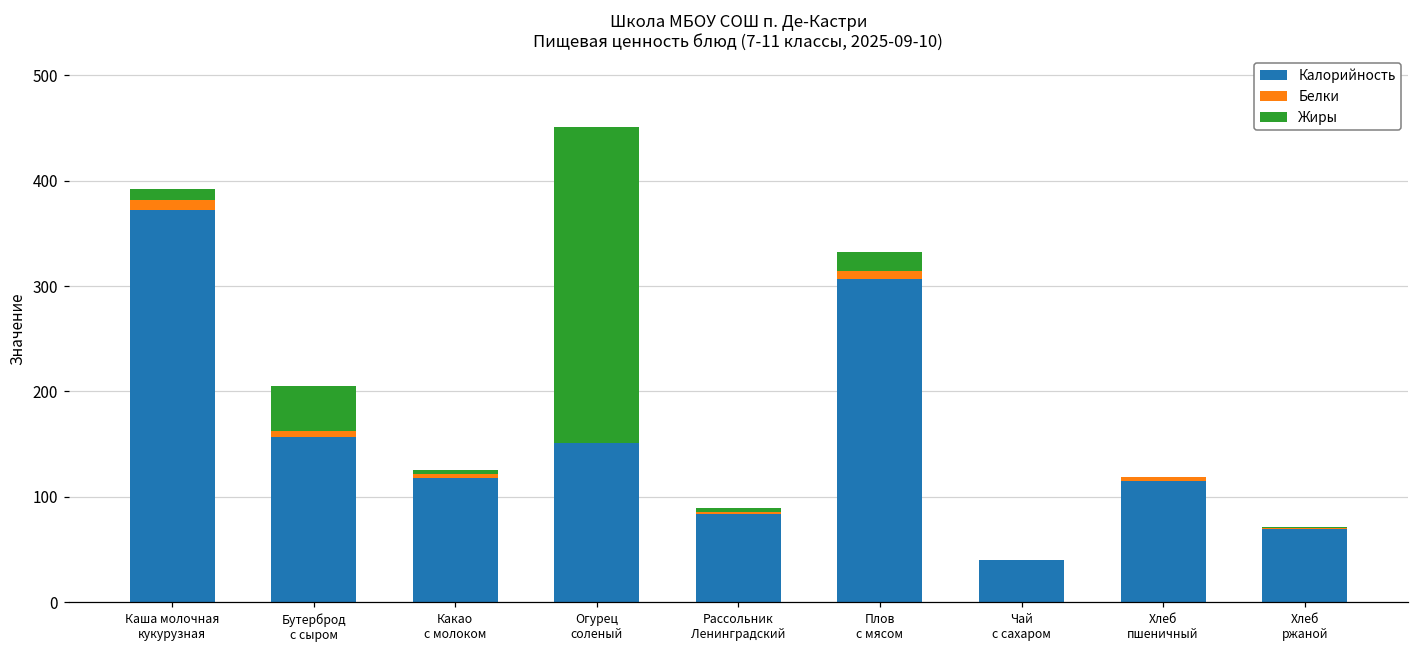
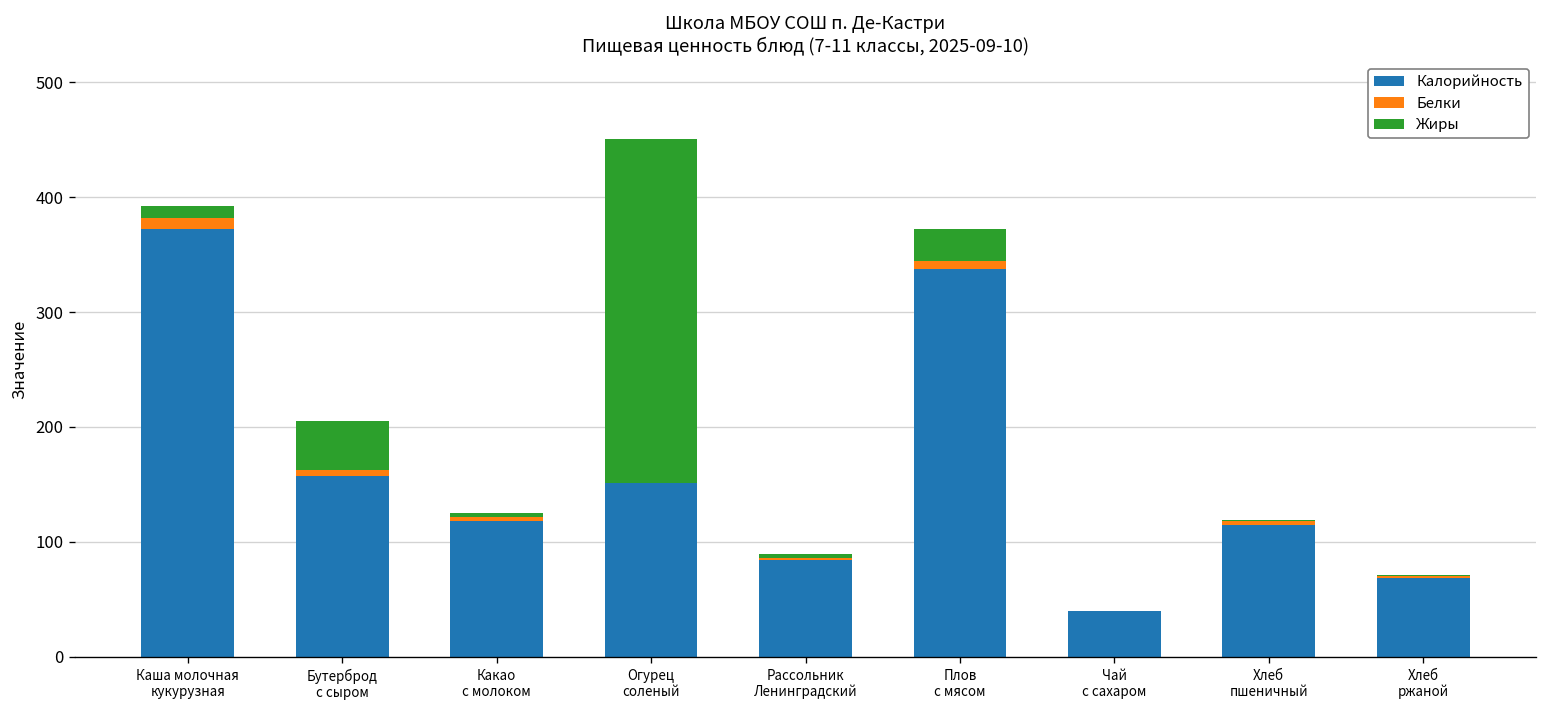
  {
    "Калорийность": {
      "Каша молочная кукурузная": 370,
      "Бутерброд с сыром": 160,
      "Какао с молоком": 120,
      "Огурец соленый": 150,
      "Рассольник Ленинградский": 80,
-     "Плов с мясом": 310,
+     "Плов с мясом": 340,
      "Чай с сахаром": 40,
      "Хлеб пшеничный": 120,
      "Хлеб ржаной": 70
    },
    "Белки": {
      "Каша молочная кукурузная": 10,
      "Бутерброд с сыром": 10,
      "Какао с молоком": 0,
      "Плов с мясом": 10,
      "Хлеб пшеничный": 0
    },
    "Жиры": {
      "Каша молочная кукурузная": 10,
      "Бутерброд с сыром": 40,
      "Какао с молоком": 0,
      "Огурец соленый": 300,
      "Рассольник Ленинградский": 0,
-     "Плов с мясом": 20
+     "Плов с мясом": 30
    }
  }
